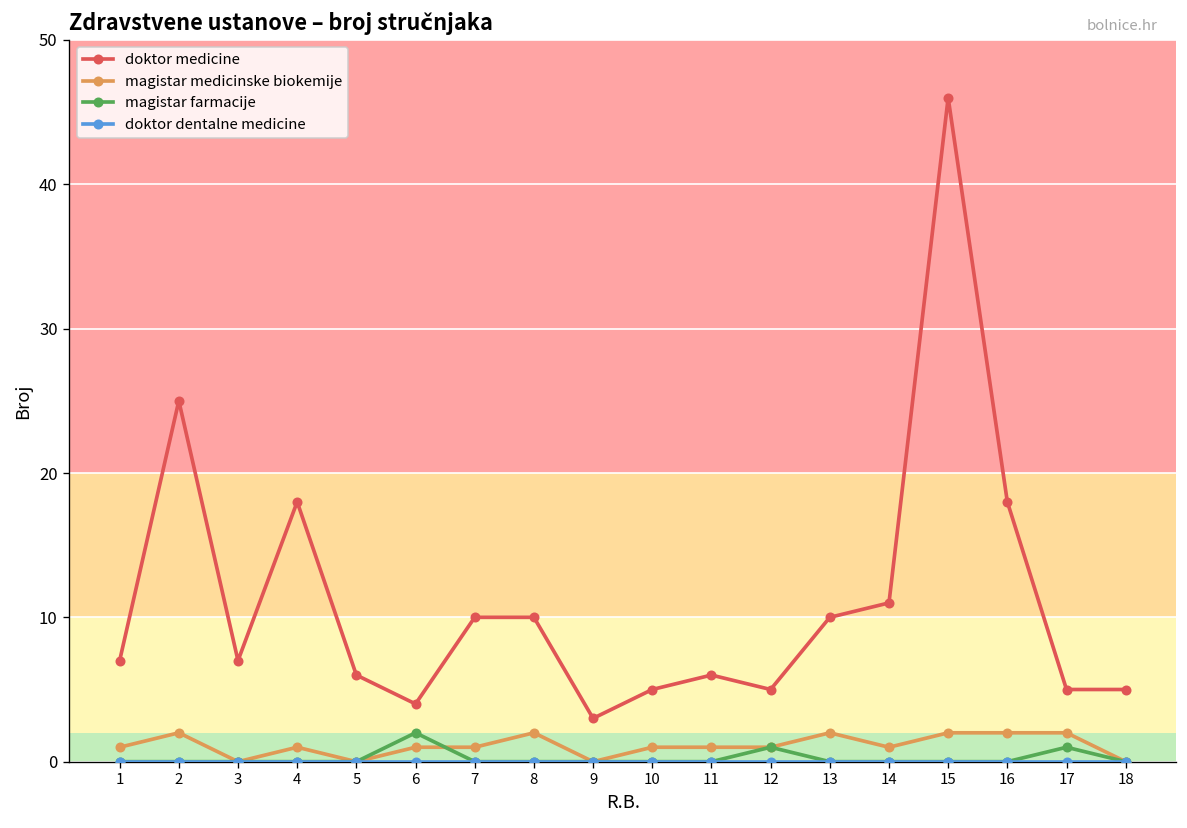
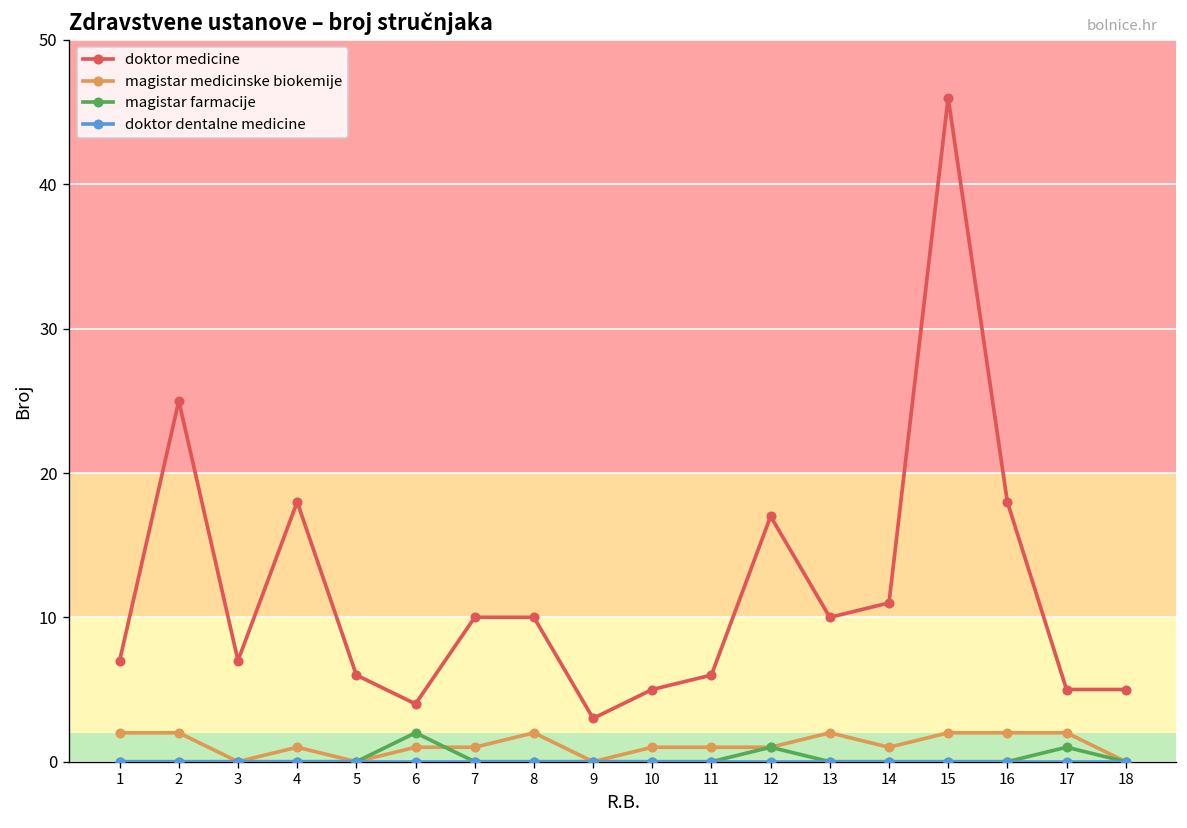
  {
    "doktor medicine": {
      "1": 7,
      "2": 25,
      "3": 7,
      "4": 18,
      "5": 6,
      "6": 4,
      "7": 10,
      "8": 10,
      "9": 3,
      "10": 5,
      "11": 6,
-     "12": 5,
+     "12": 17,
      "13": 10,
      "14": 11,
      "15": 46,
      "16": 18,
      "17": 5,
      "18": 5
    },
    "magistar medicinske biokemije": {
-     "1": 1,
+     "1": 2,
      "2": 2,
      "4": 1,
      "6": 1,
      "7": 1,
      "8": 2,
      "10": 1,
      "11": 1,
      "13": 2,
      "14": 1,
      "15": 2,
      "16": 2,
      "17": 2
    },
    "magistar farmacije": {
      "6": 2,
      "17": 1
    },
    "doktor dentalne medicine": {
      "6": 0,
      "12": 0,
      "17": 0
    }
  }
